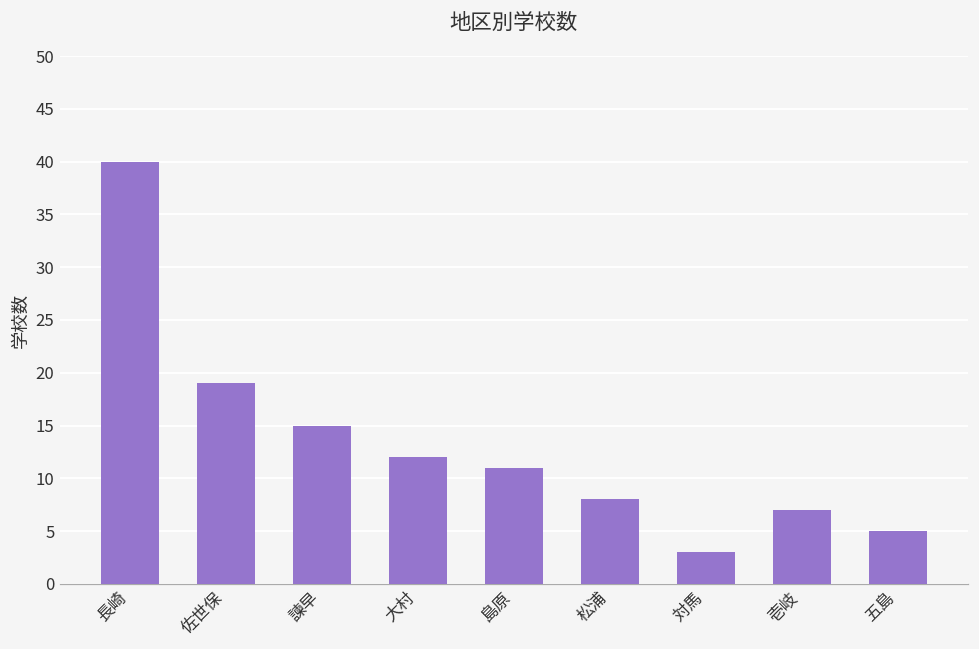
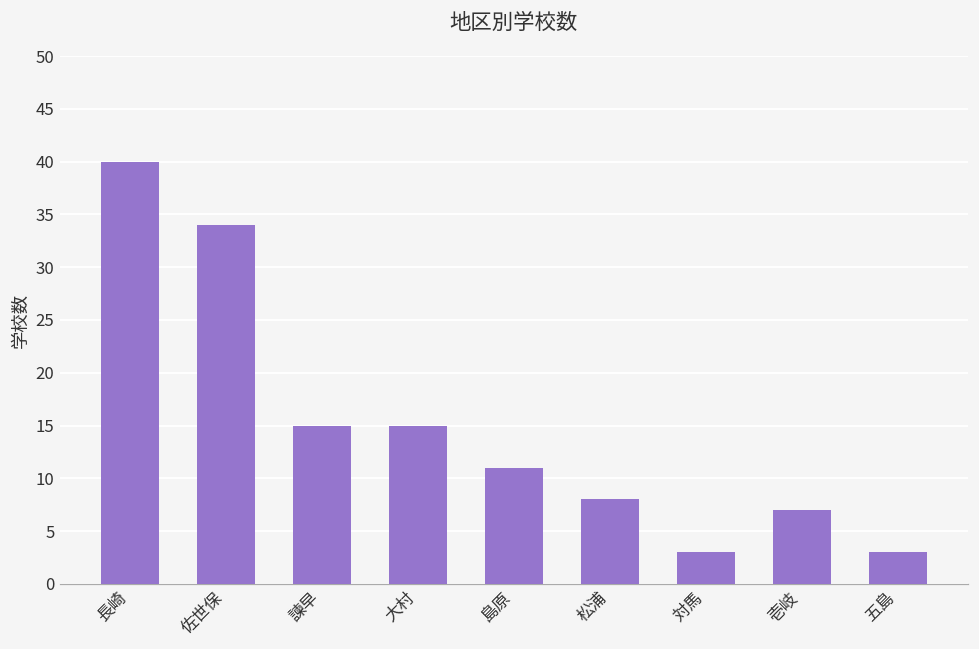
  {
    "長崎": 40,
-   "佐世保": 19,
+   "佐世保": 34,
    "諫早": 15,
-   "大村": 12,
+   "大村": 15,
    "島原": 11,
    "松浦": 8,
    "対馬": 3,
    "壱岐": 7,
-   "五島": 5
+   "五島": 3
  }
